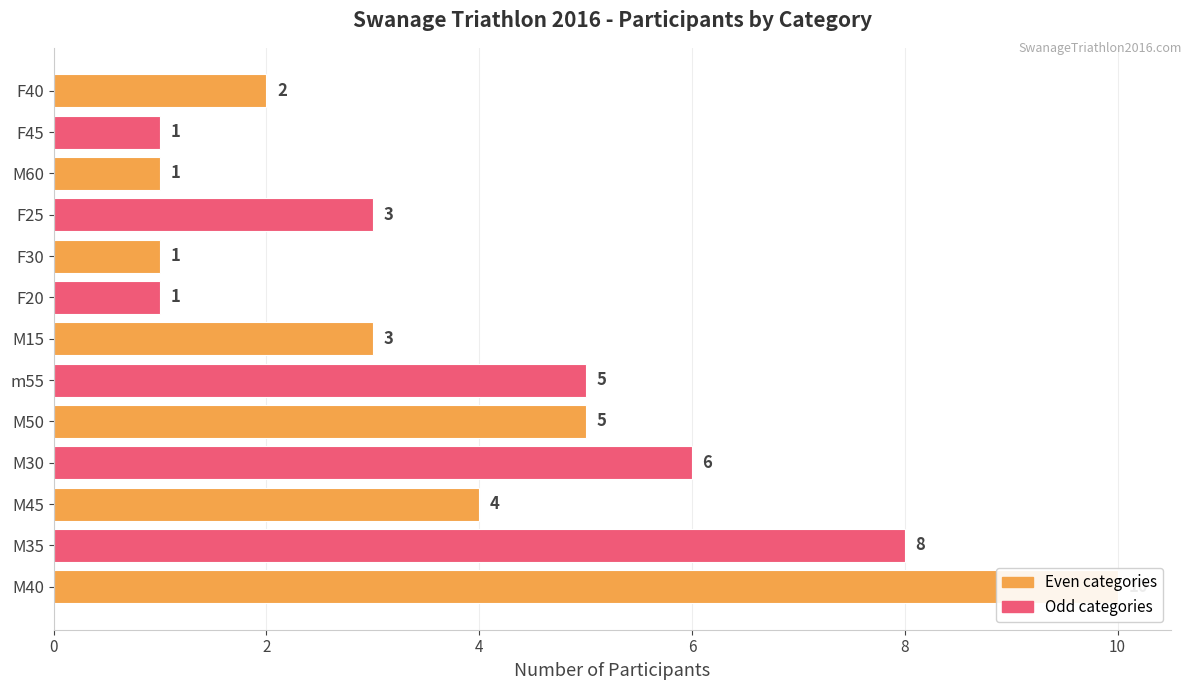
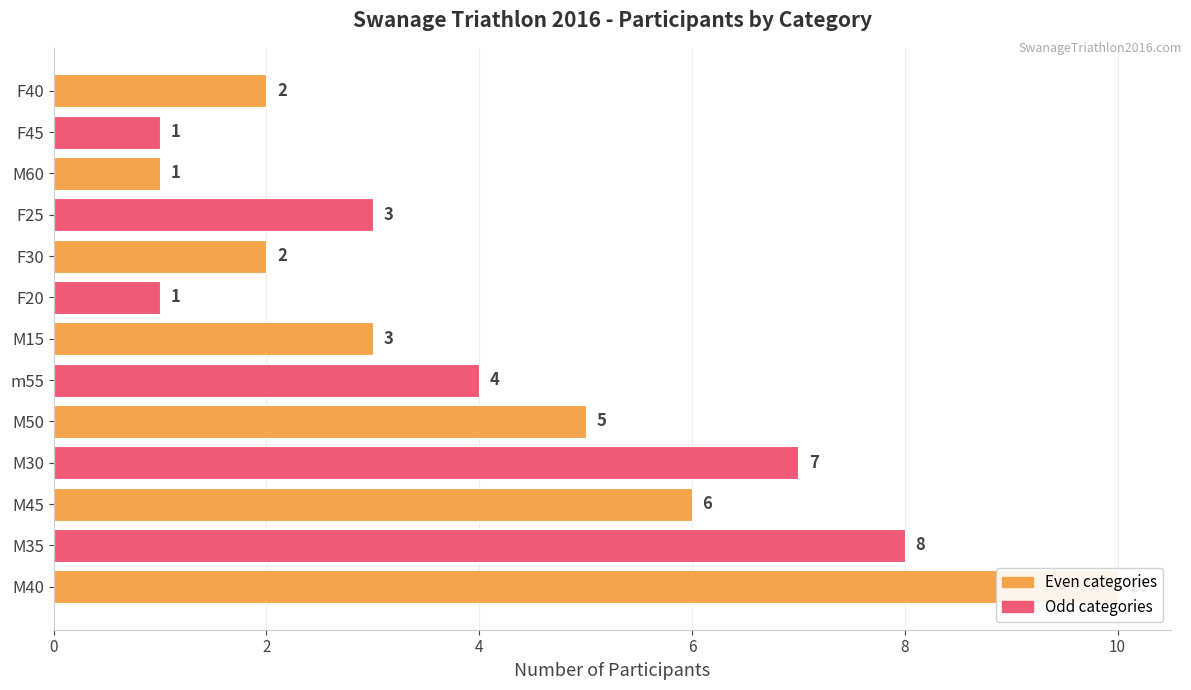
  {
    "F40": 2,
    "F45": 1,
    "M60": 1,
    "F25": 3,
-   "F30": 1,
+   "F30": 2,
    "F20": 1,
    "M15": 3,
-   "m55": 5,
+   "m55": 4,
    "M50": 5,
-   "M30": 6,
-   "M45": 4,
+   "M30": 7,
+   "M45": 6,
    "M35": 8
  }
